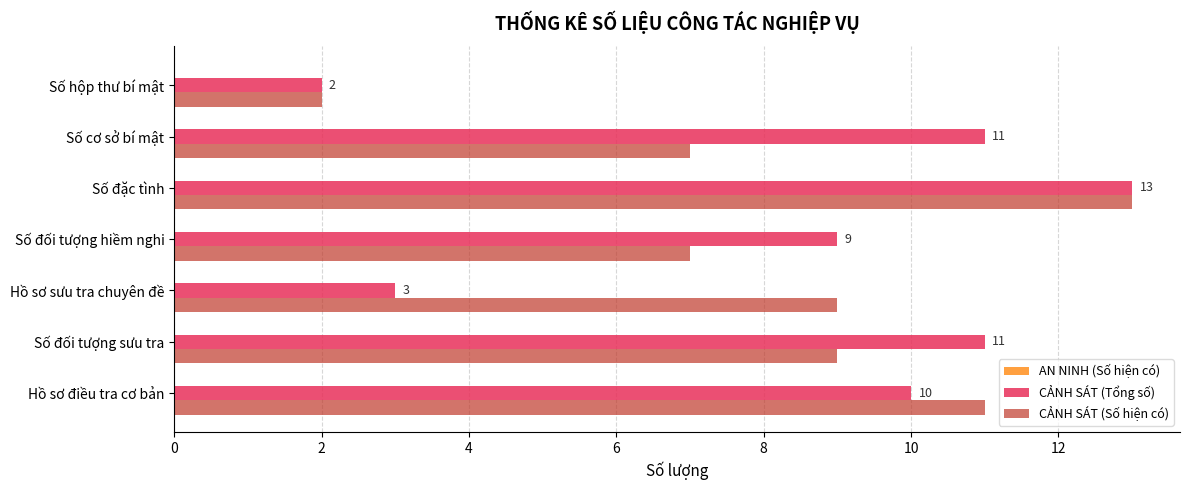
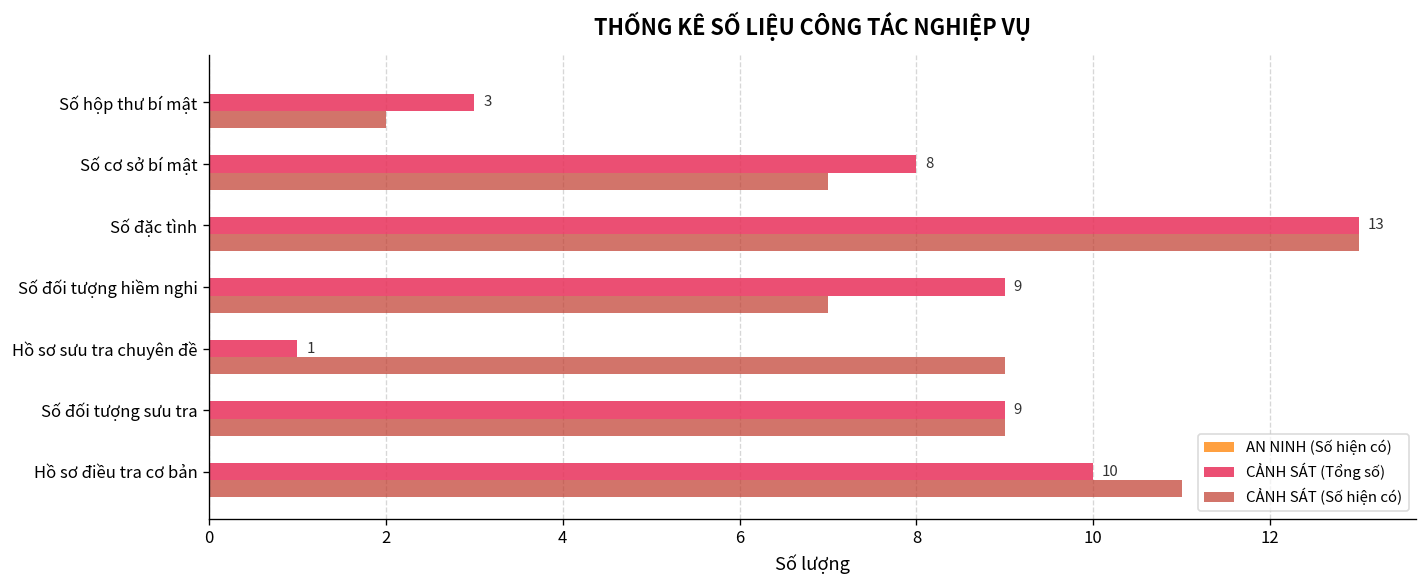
  {
    "AN NINH (Số hiện có)": {
      "Số hộp thư bí mật": 0.0,
      "Số cơ sở bí mật": 0.0,
      "Số đặc tình": 0.0,
      "Số đối tượng hiềm nghi": 0.0,
      "Hồ sơ sưu tra chuyên đề": 0.0,
      "Số đối tượng sưu tra": 0.0,
      "Hồ sơ điều tra cơ bản": 0.0
    },
    "CẢNH SÁT (Tổng số)": {
-     "Số hộp thư bí mật": 2,
-     "Số cơ sở bí mật": 11,
+     "Số hộp thư bí mật": 3,
+     "Số cơ sở bí mật": 8,
      "Số đặc tình": 13,
      "Số đối tượng hiềm nghi": 9,
-     "Hồ sơ sưu tra chuyên đề": 3,
-     "Số đối tượng sưu tra": 11,
+     "Hồ sơ sưu tra chuyên đề": 1,
+     "Số đối tượng sưu tra": 9,
      "Hồ sơ điều tra cơ bản": 10
    },
    "CẢNH SÁT (Số hiện có)": {
      "Số hộp thư bí mật": 2.0,
      "Số cơ sở bí mật": 7.0,
      "Số đối tượng hiềm nghi": 7.0,
      "Hồ sơ điều tra cơ bản": 11.0
    }
  }
